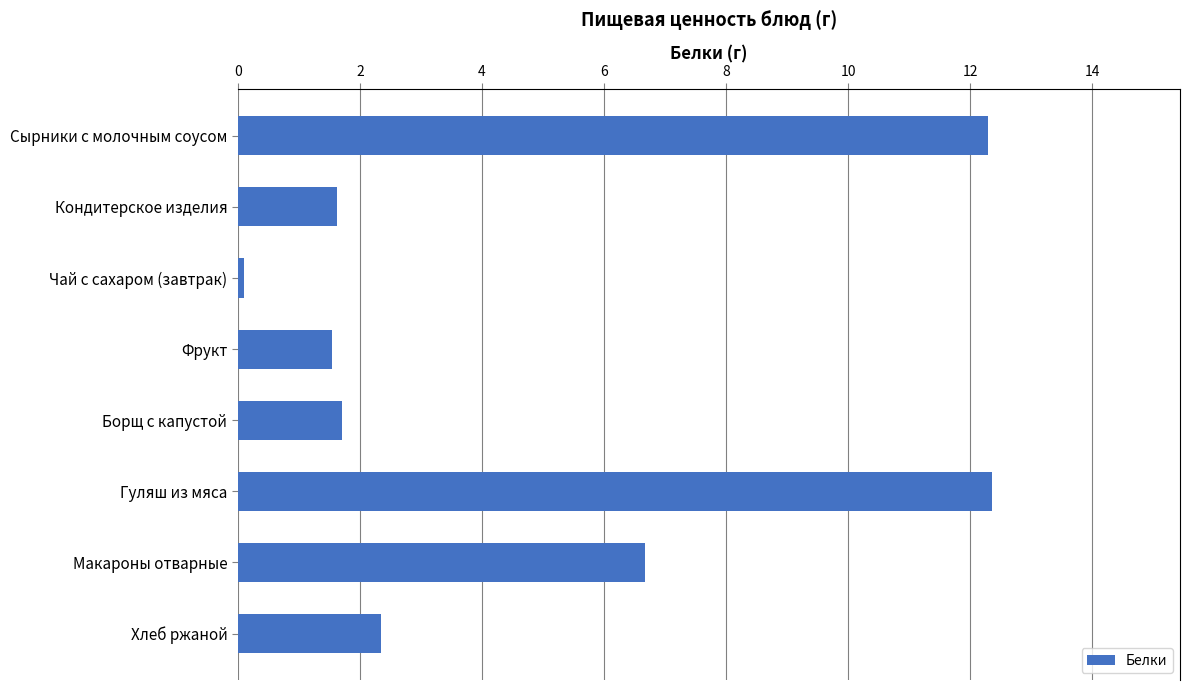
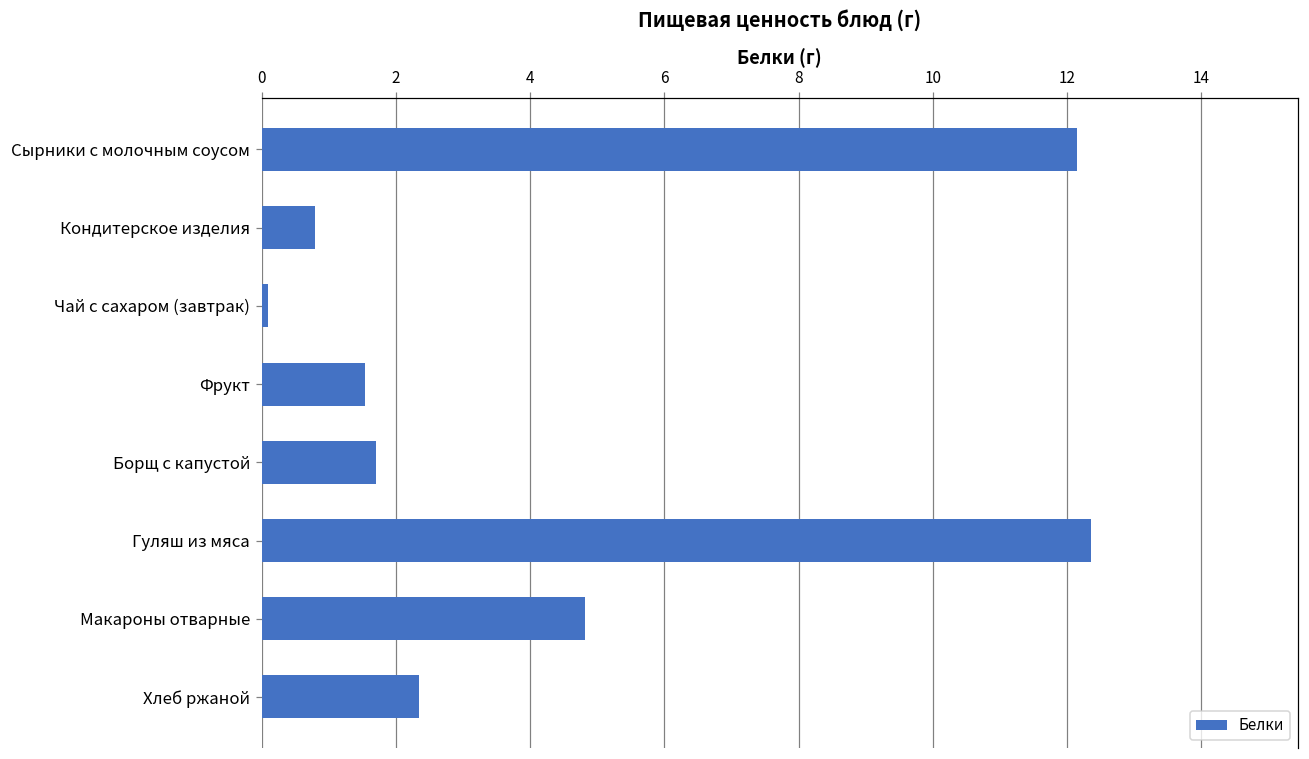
  {
-   "Сырники с молочным соусом": 12.3,
-   "Кондитерское изделия": 1.6,
+   "Сырники с молочным соусом": 12.1,
+   "Кондитерское изделия": 0.8,
    "Чай с сахаром (завтрак)": 0.1,
    "Фрукт": 1.5,
    "Борщ с капустой": 1.7,
    "Гуляш из мяса": 12.4,
-   "Макароны отварные": 6.7,
+   "Макароны отварные": 4.8,
    "Хлеб ржаной": 2.4
  }
